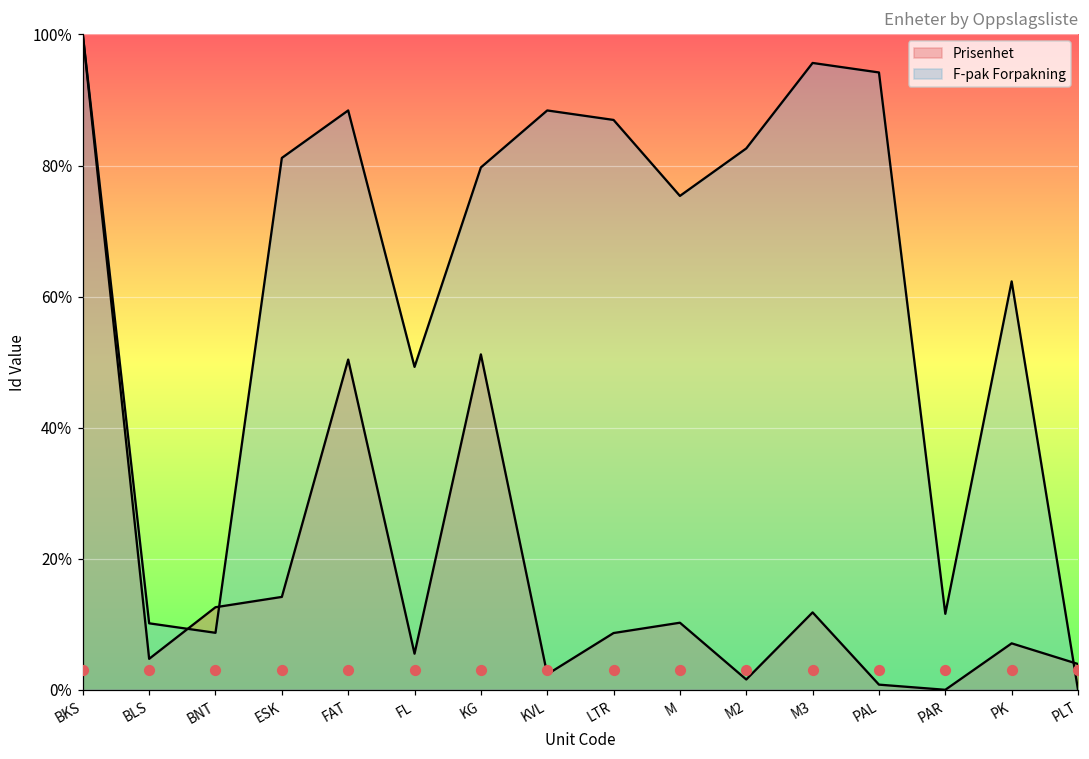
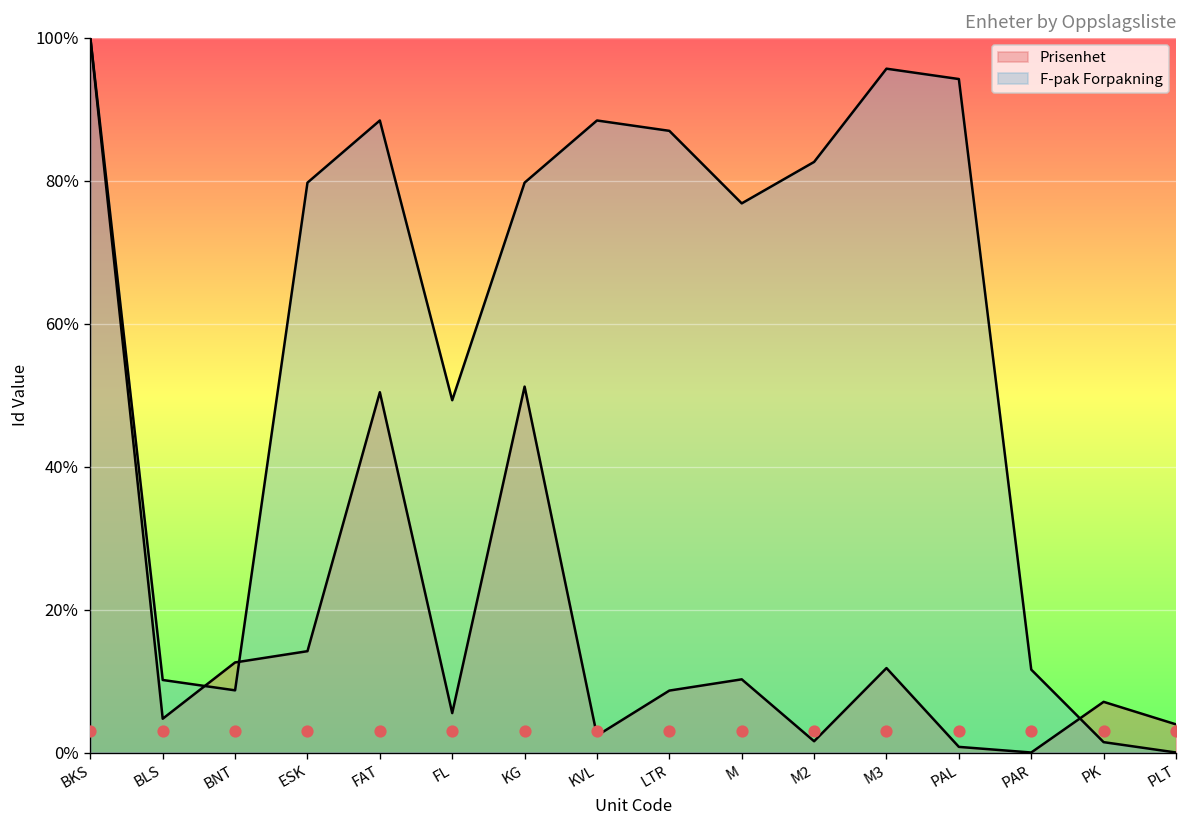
  {
    "F-pak Forpakning": {
      "BLS": "10%",
      "BNT": "9%",
-     "ESK": "81%",
+     "ESK": "80%",
      "FAT": "88%",
      "FL": "49%",
      "KG": "80%",
      "KVL": "88%",
      "LTR": "87%",
-     "M": "75%",
+     "M": "77%",
      "M2": "83%",
      "M3": "96%",
      "PAL": "94%",
      "PAR": "12%",
-     "PK": "62%",
+     "PK": "1%",
      "PLT": "0%"
    }
  }
